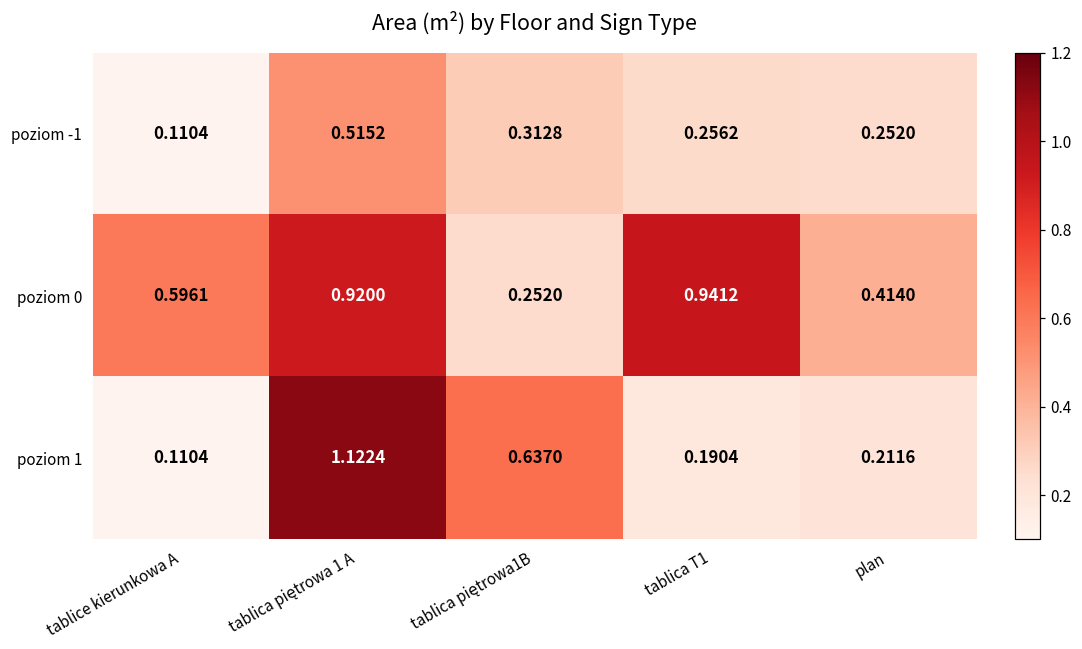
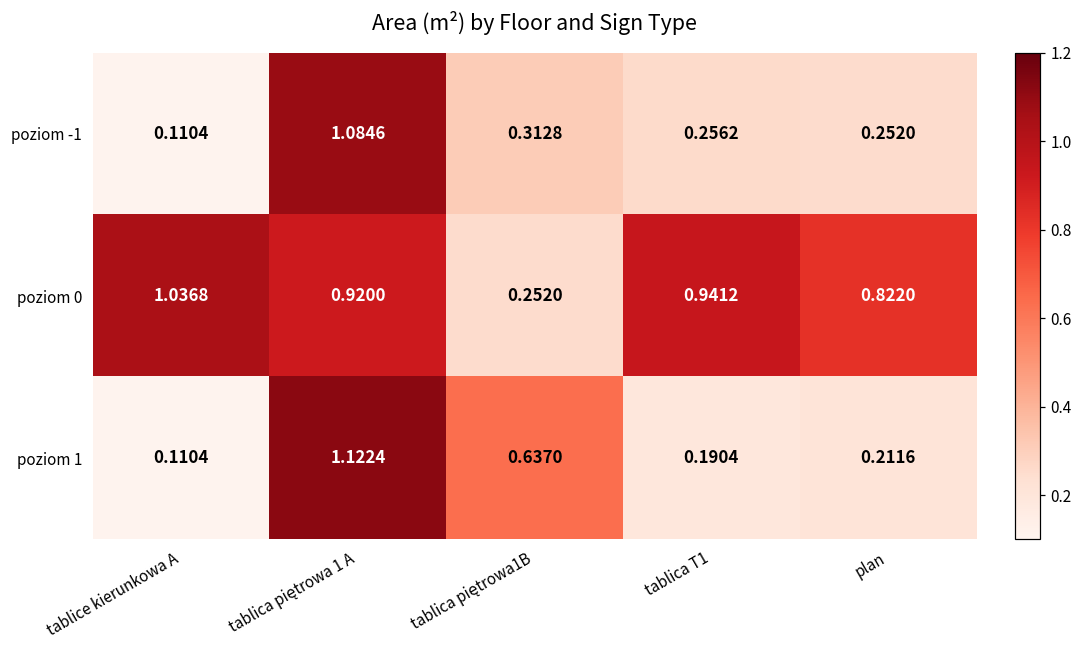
  {
    "poziom -1": {
      "tablice kierunkowa A": 0.1104,
-     "tablica piętrowa 1 A": 0.5152,
+     "tablica piętrowa 1 A": 1.0846,
      "tablica piętrowa1B": 0.3128,
      "tablica T1": 0.2562,
      "plan": 0.2520
    },
    "poziom 0": {
-     "tablice kierunkowa A": 0.5961,
+     "tablice kierunkowa A": 1.0368,
      "tablica piętrowa 1 A": 0.9200,
      "tablica piętrowa1B": 0.2520,
      "tablica T1": 0.9412,
-     "plan": 0.4140
+     "plan": 0.8220
    },
    "poziom 1": {
      "tablice kierunkowa A": 0.1104,
      "tablica piętrowa 1 A": 1.1224,
      "tablica piętrowa1B": 0.6370,
      "tablica T1": 0.1904,
      "plan": 0.2116
    }
  }
